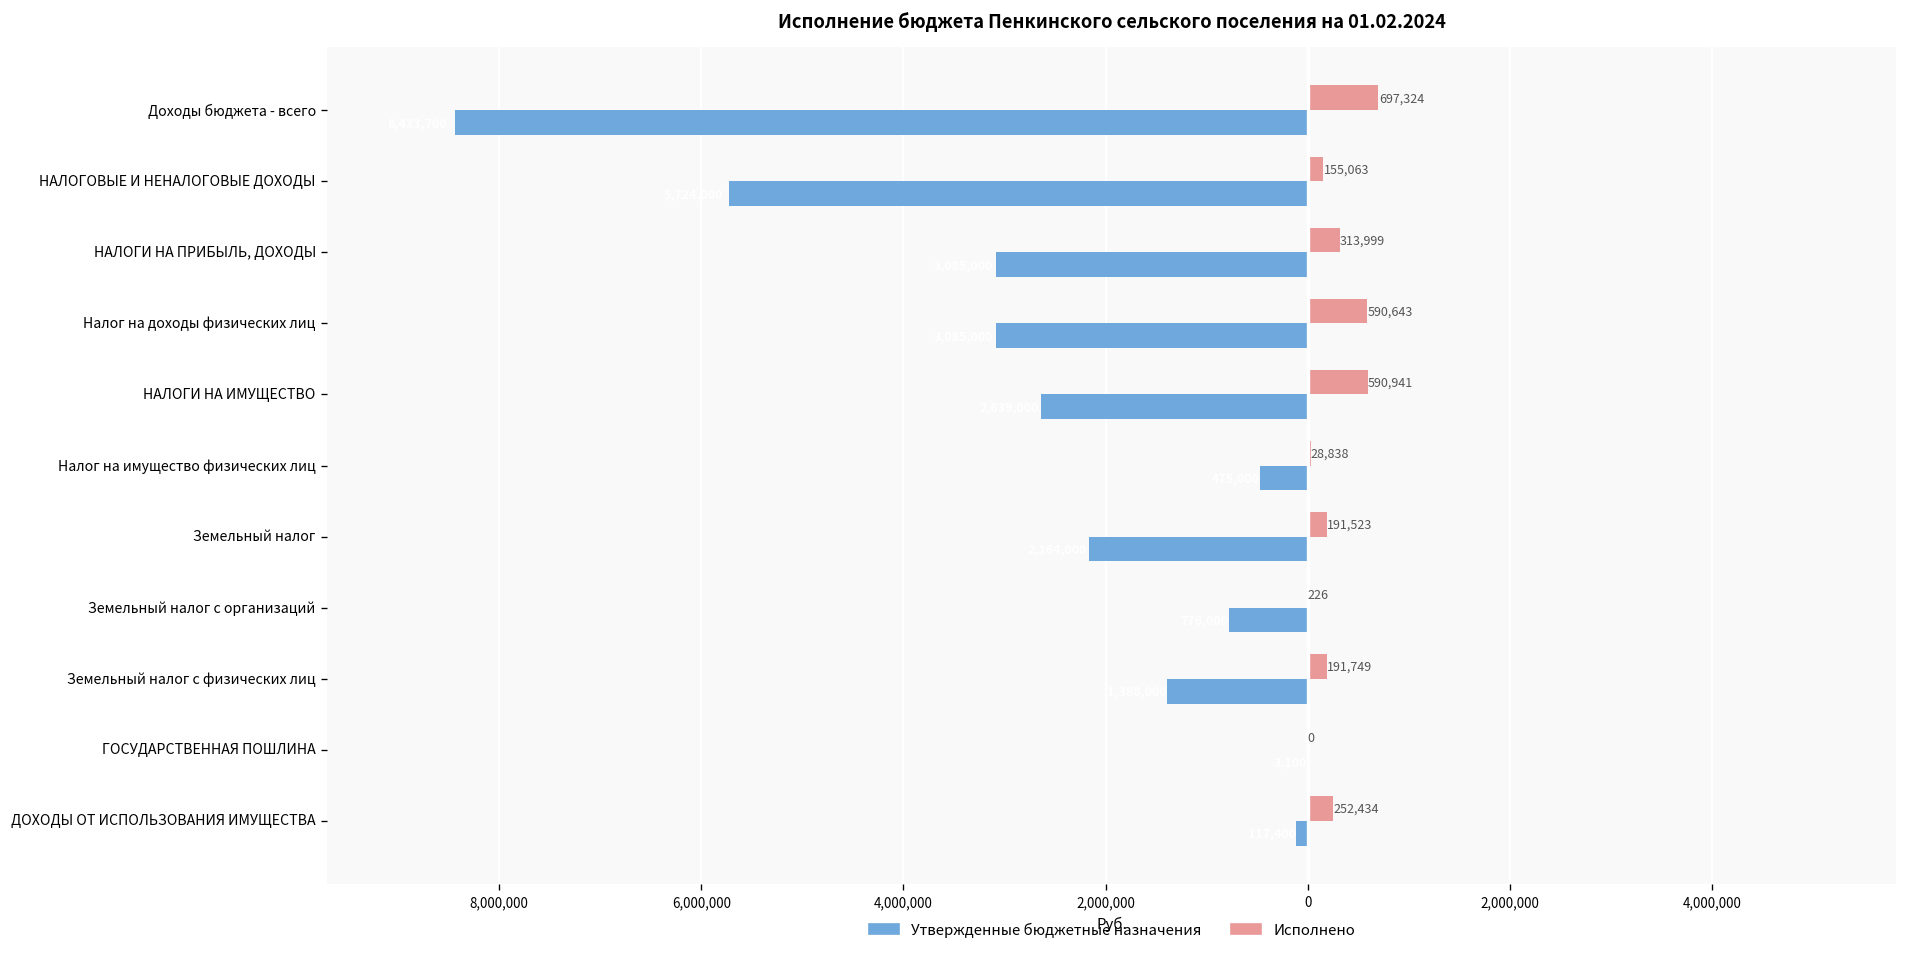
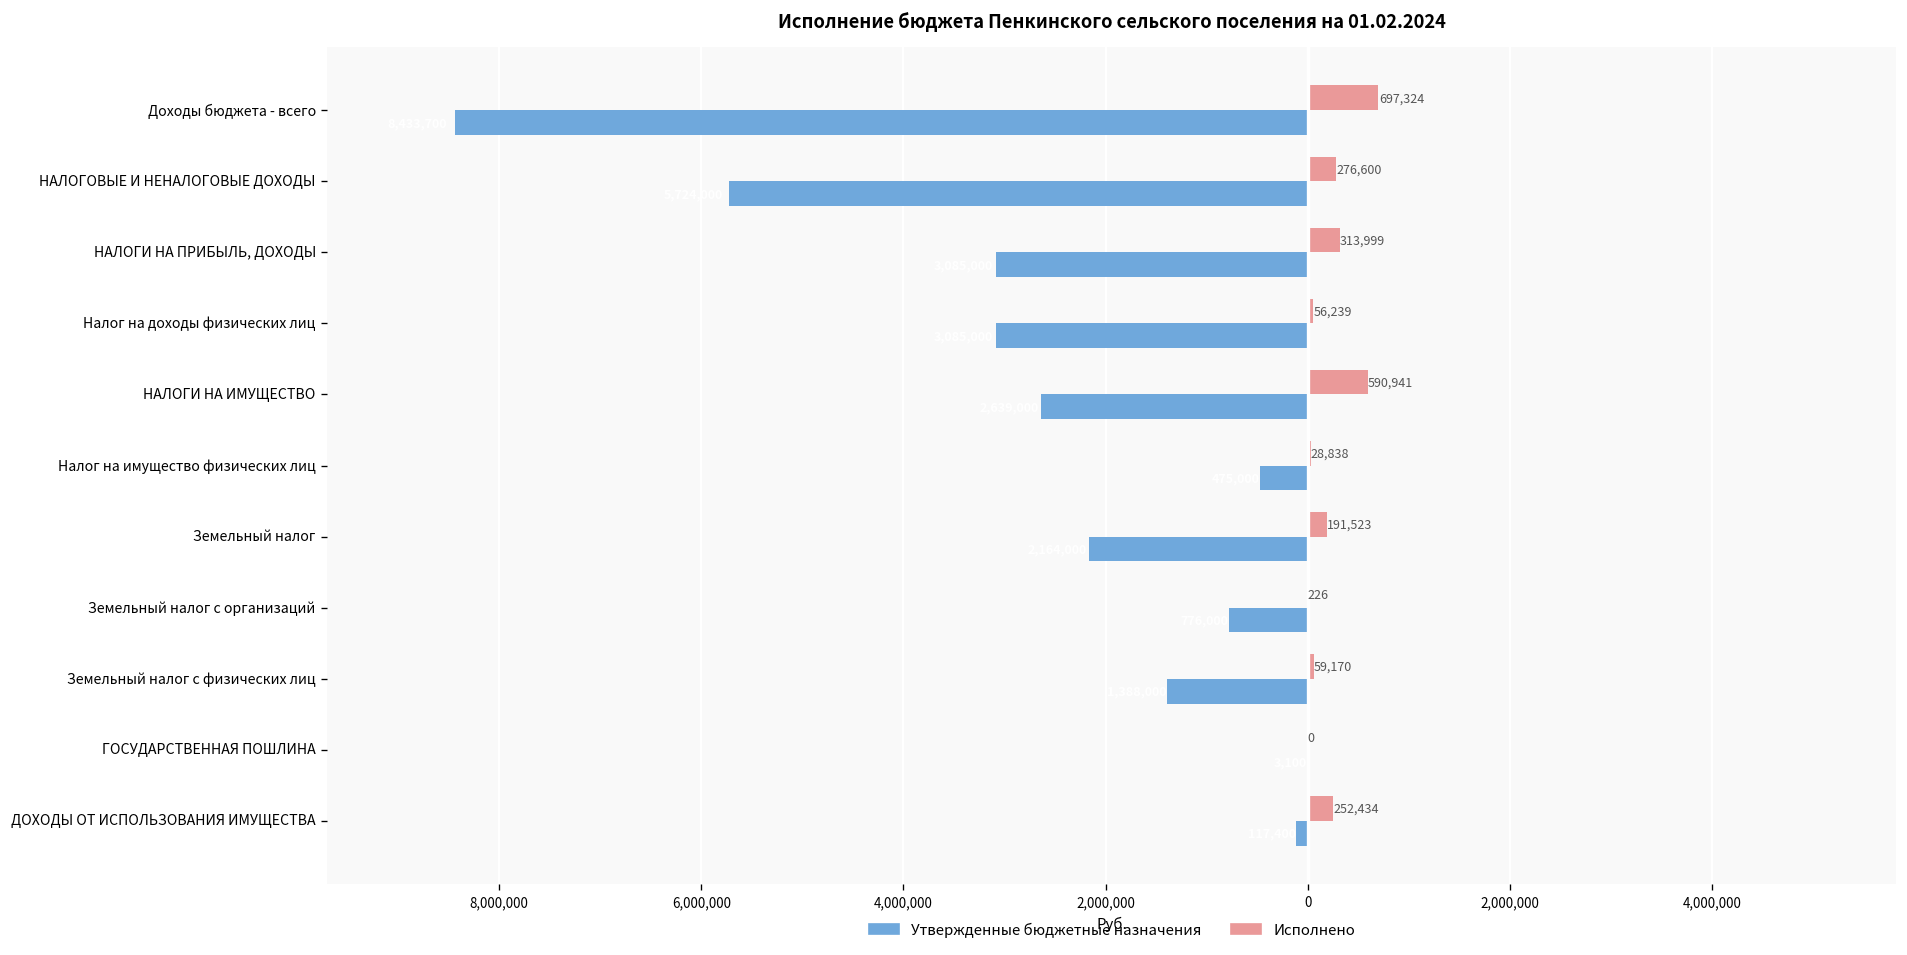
  {
    "Исполнено": {
      "Доходы бюджета - всего": "697,324",
-     "НАЛОГОВЫЕ И НЕНАЛОГОВЫЕ ДОХОДЫ": "155,063",
+     "НАЛОГОВЫЕ И НЕНАЛОГОВЫЕ ДОХОДЫ": "276,600",
      "НАЛОГИ НА ПРИБЫЛЬ, ДОХОДЫ": "313,999",
-     "Налог на доходы физических лиц": "590,643",
+     "Налог на доходы физических лиц": "56,239",
      "НАЛОГИ НА ИМУЩЕСТВО": "590,941",
      "Налог на имущество физических лиц": "28,838",
      "Земельный налог": "191,523",
      "Земельный налог с организаций": "226",
-     "Земельный налог с физических лиц": "191,749",
+     "Земельный налог с физических лиц": "59,170",
      "ГОСУДАРСТВЕННАЯ ПОШЛИНА": "0",
      "ДОХОДЫ ОТ ИСПОЛЬЗОВАНИЯ ИМУЩЕСТВА": "252,434"
    }
  }
